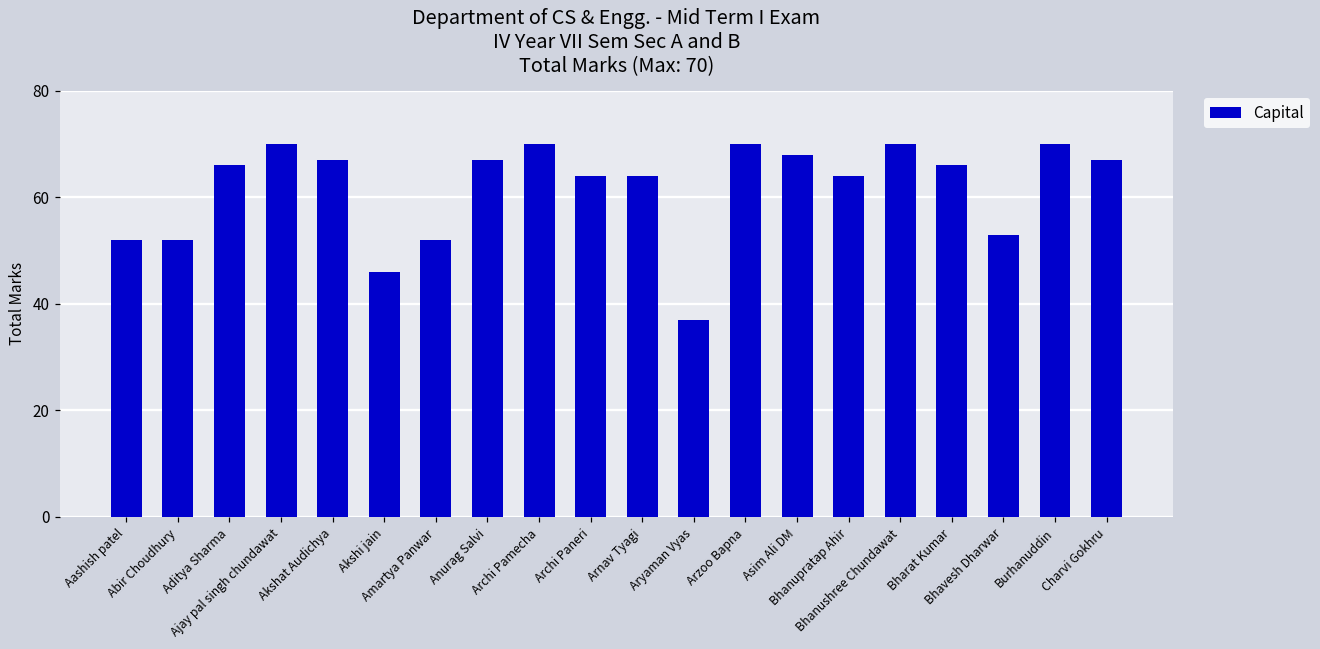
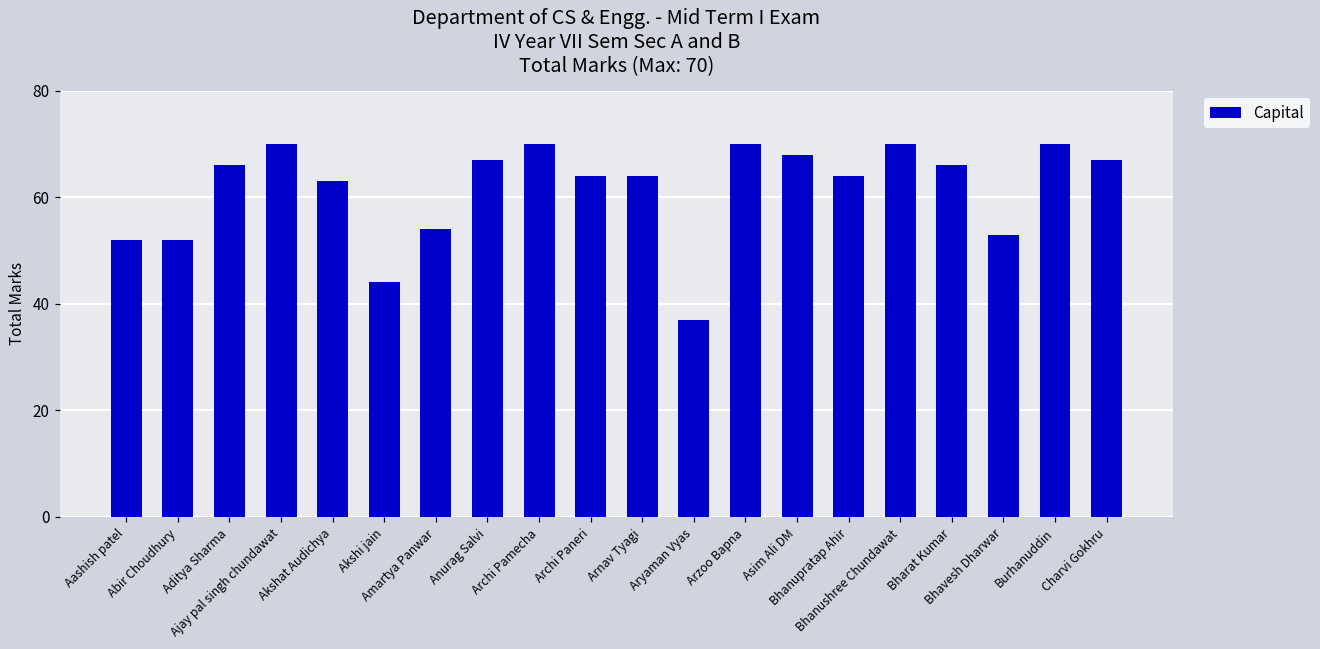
  {
    "Aashish patel": 52,
    "Abir Choudhury": 52,
    "Aditya Sharma": 66,
    "Ajay pal singh chundawat": 70,
-   "Akshat Audichya": 67,
-   "Akshi jain": 46,
-   "Amartya Panwar": 52,
+   "Akshat Audichya": 63,
+   "Akshi jain": 44,
+   "Amartya Panwar": 54,
    "Anurag Salvi": 67,
    "Archi Pamecha": 70,
    "Archi Paneri": 64,
    "Arnav Tyagi": 64,
    "Aryaman Vyas": 37,
    "Arzoo Bapna": 70,
    "Asim Ali DM": 68,
    "Bhanupratap Ahir": 64,
    "Bhanushree Chundawat": 70,
    "Bharat Kumar": 66,
    "Bhavesh Dharwar": 53,
    "Burhanuddin": 70,
    "Charvi Gokhru": 67
  }
